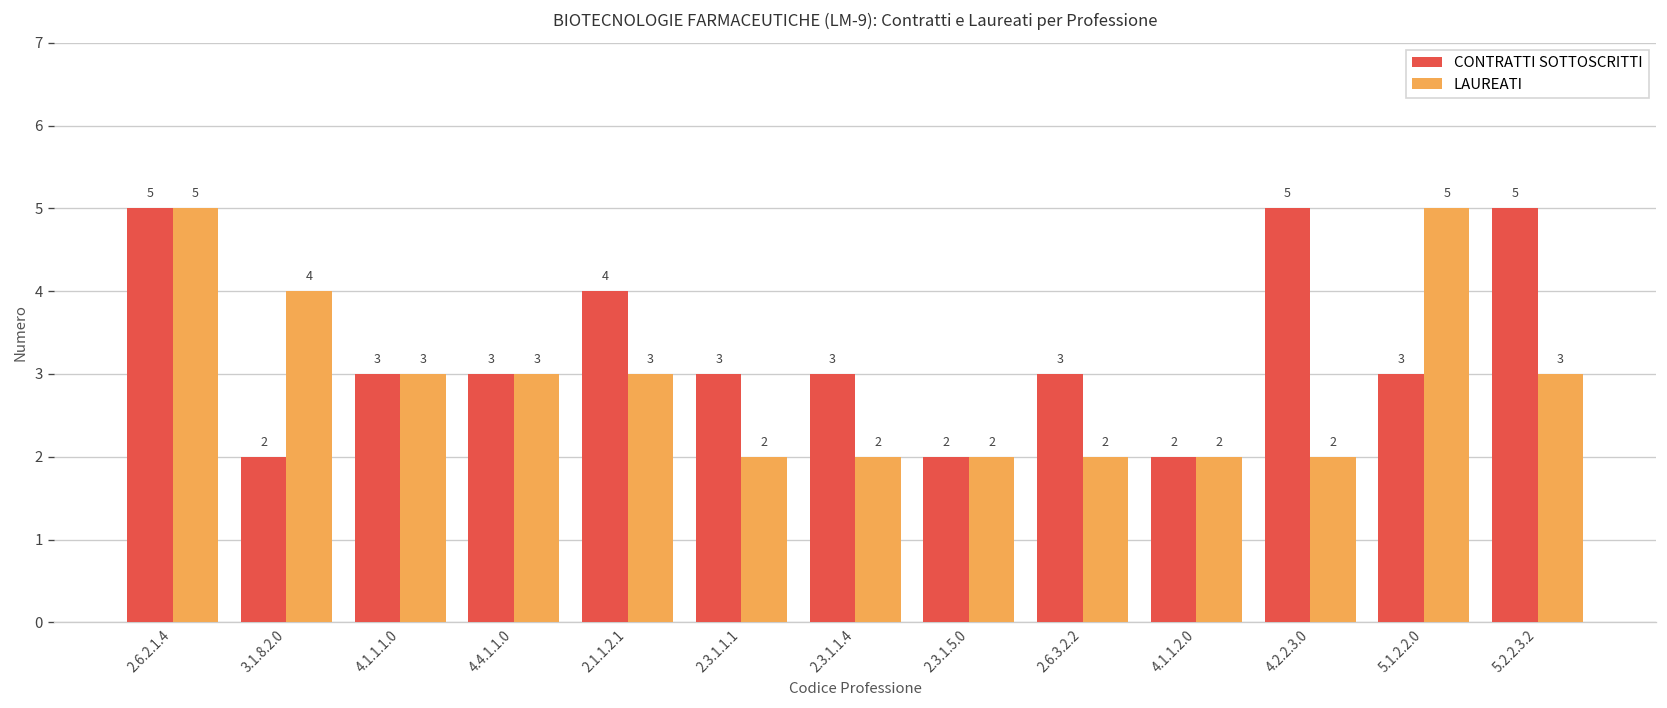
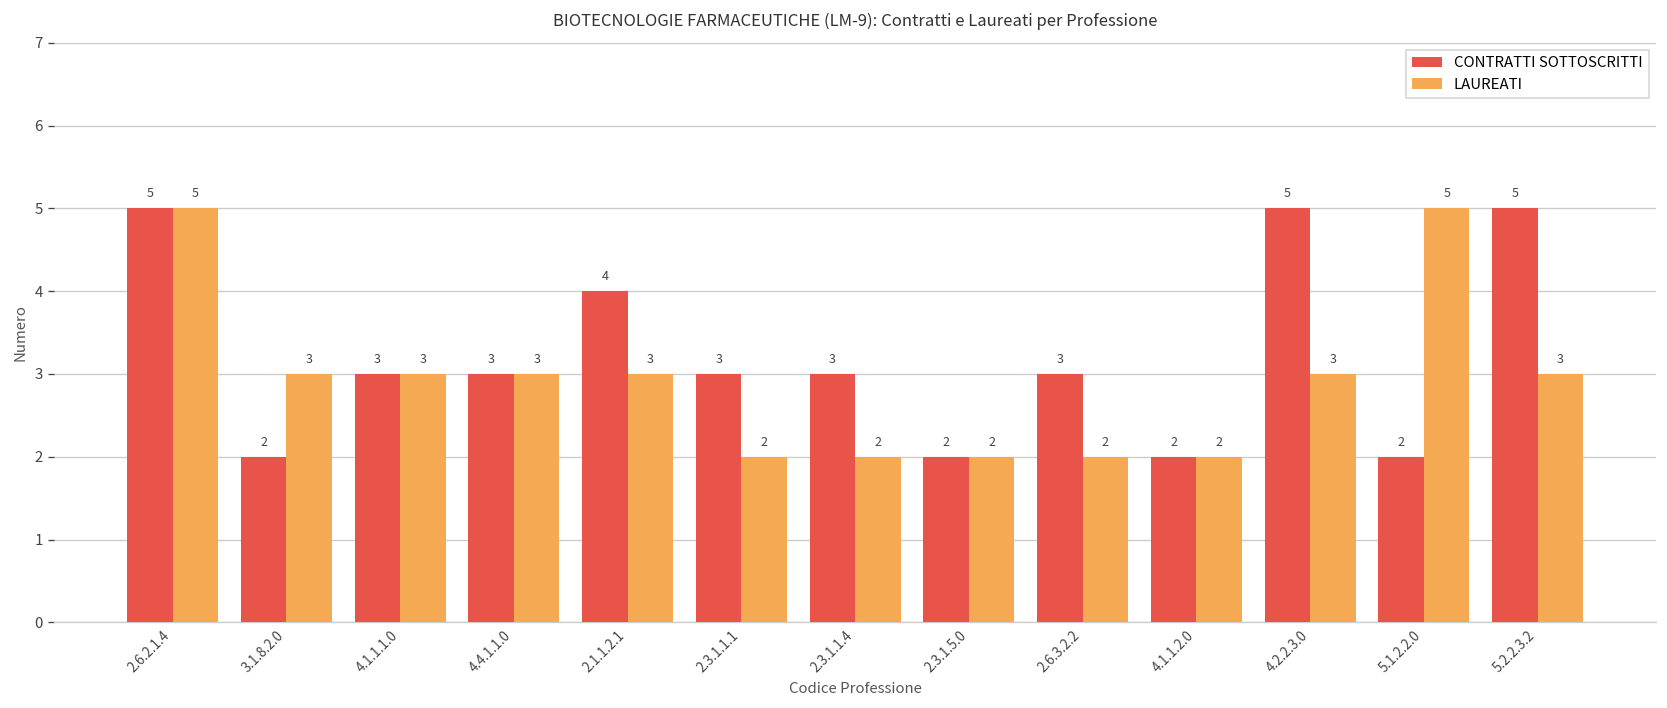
  {
    "CONTRATTI SOTTOSCRITTI": {
      "2.6.2.1.4": 5,
      "3.1.8.2.0": 2,
      "4.1.1.1.0": 3,
      "4.4.1.1.0": 3,
      "2.1.1.2.1": 4,
      "2.3.1.1.1": 3,
      "2.3.1.1.4": 3,
      "2.3.1.5.0": 2,
      "2.6.3.2.2": 3,
      "4.1.1.2.0": 2,
      "4.2.2.3.0": 5,
-     "5.1.2.2.0": 3,
+     "5.1.2.2.0": 2,
      "5.2.2.3.2": 5
    },
    "LAUREATI": {
      "2.6.2.1.4": 5,
-     "3.1.8.2.0": 4,
+     "3.1.8.2.0": 3,
      "4.1.1.1.0": 3,
      "4.4.1.1.0": 3,
      "2.1.1.2.1": 3,
      "2.3.1.1.1": 2,
      "2.3.1.1.4": 2,
      "2.3.1.5.0": 2,
      "2.6.3.2.2": 2,
      "4.1.1.2.0": 2,
-     "4.2.2.3.0": 2,
+     "4.2.2.3.0": 3,
      "5.1.2.2.0": 5,
      "5.2.2.3.2": 3
    }
  }
